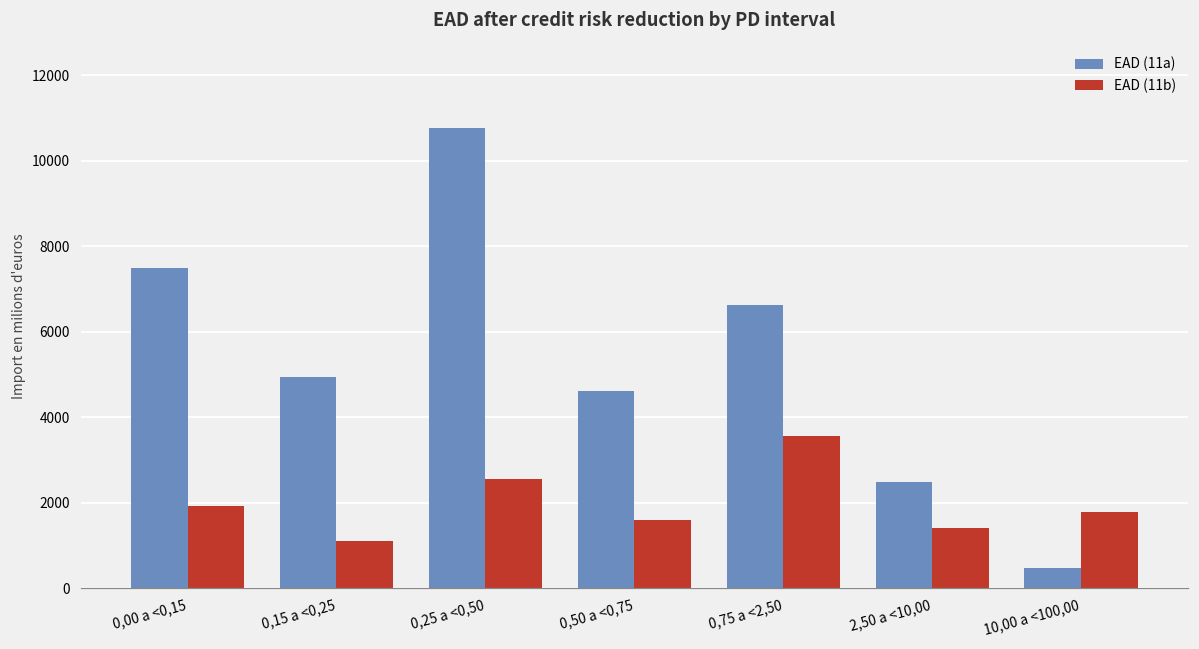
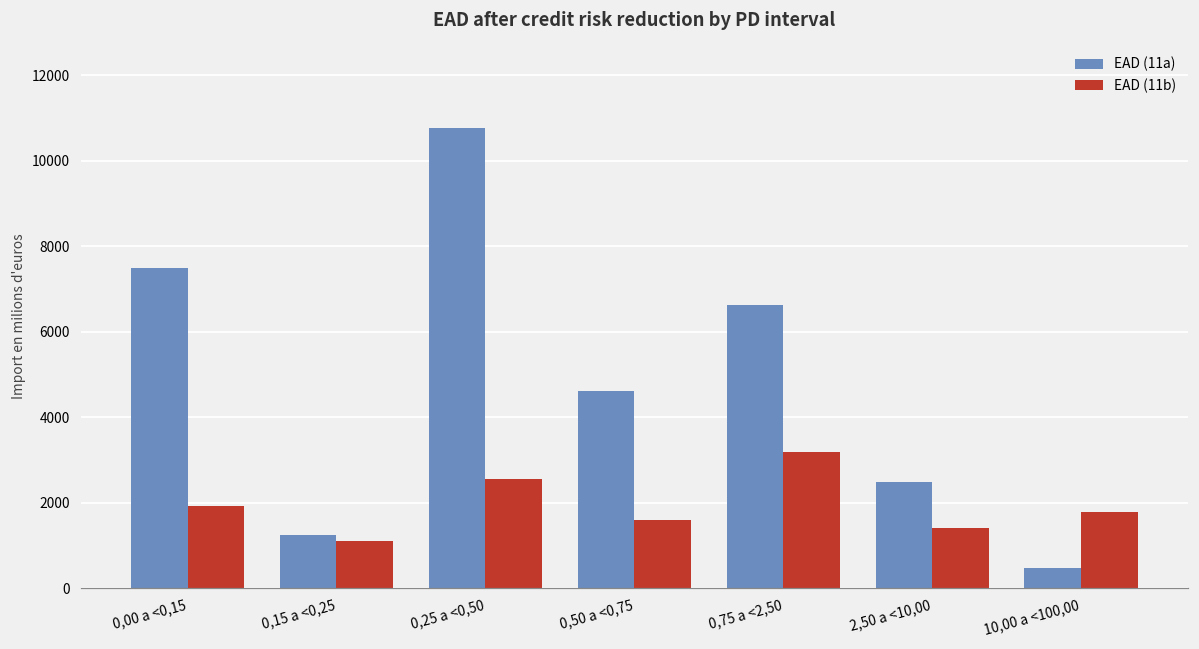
  {
    "EAD (11a)": {
      "0,00 a <0,15": 7500,
-     "0,15 a <0,25": 4900,
+     "0,15 a <0,25": 1200,
      "0,25 a <0,50": 10800,
      "0,50 a <0,75": 4600,
      "0,75 a <2,50": 6600,
      "2,50 a <10,00": 2500,
      "10,00 a <100,00": 500
    },
    "EAD (11b)": {
      "0,00 a <0,15": 1900,
      "0,15 a <0,25": 1100,
      "0,25 a <0,50": 2500,
      "0,50 a <0,75": 1600,
-     "0,75 a <2,50": 3600,
+     "0,75 a <2,50": 3200,
      "2,50 a <10,00": 1400,
      "10,00 a <100,00": 1800
    }
  }
